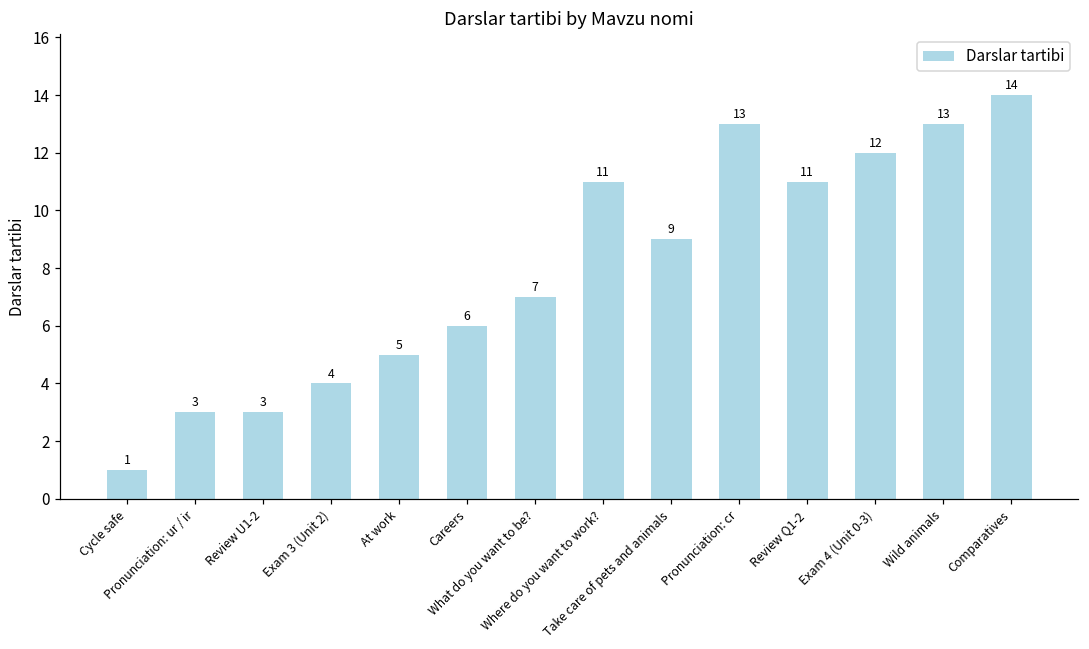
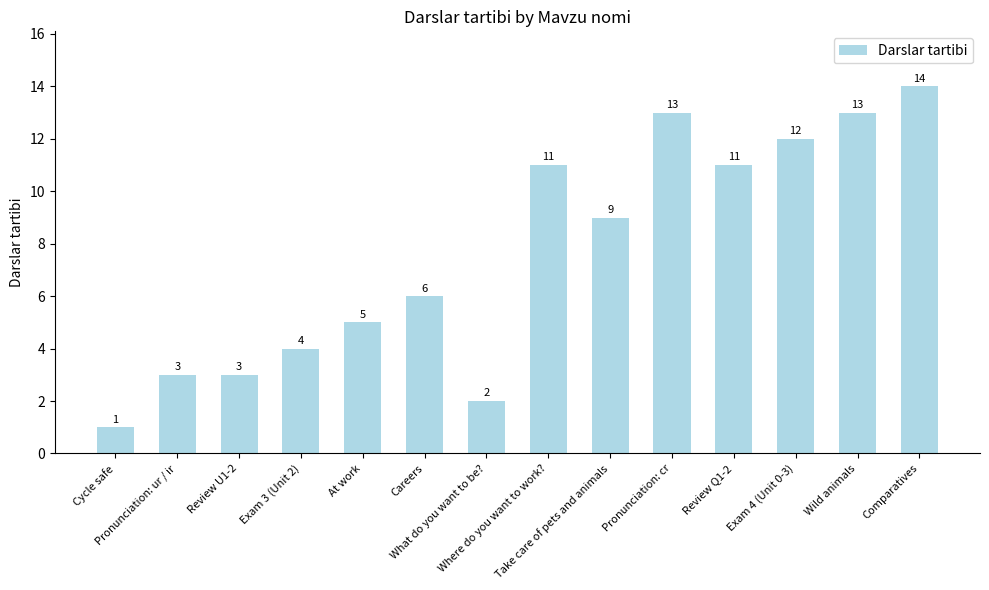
  {
    "Cycle safe": 1,
    "Pronunciation: ur / ir": 3,
    "Review U1-2": 3,
    "Exam 3 (Unit 2)": 4,
    "At work": 5,
    "Careers": 6,
-   "What do you want to be?": 7,
+   "What do you want to be?": 2,
    "Where do you want to work?": 11,
    "Take care of pets and animals": 9,
    "Pronunciation: cr": 13,
    "Review Q1-2": 11,
    "Exam 4 (Unit 0-3)": 12,
    "Wild animals": 13,
    "Comparatives": 14
  }
